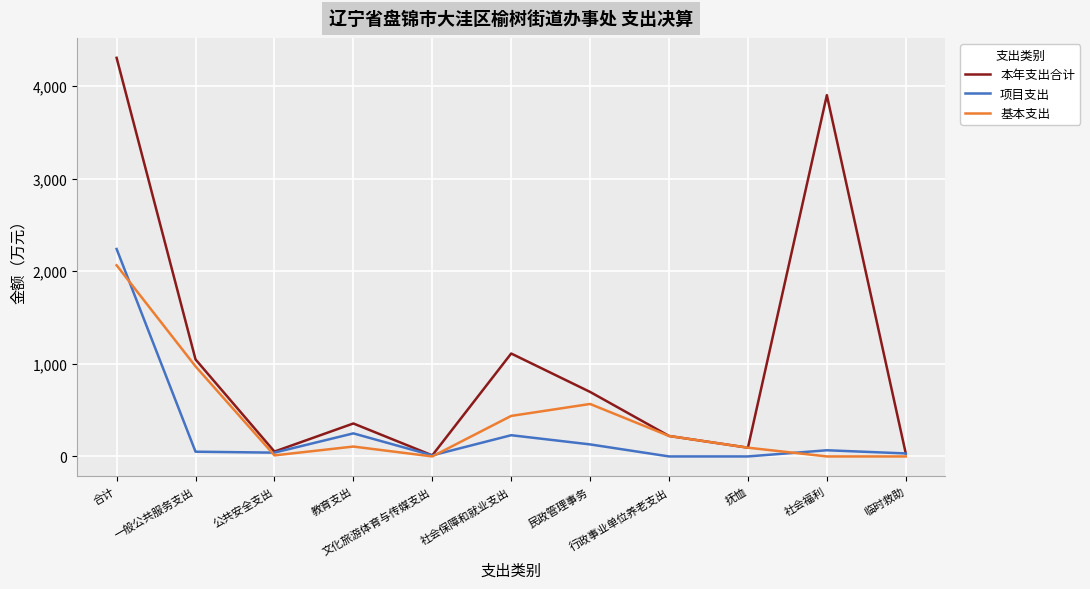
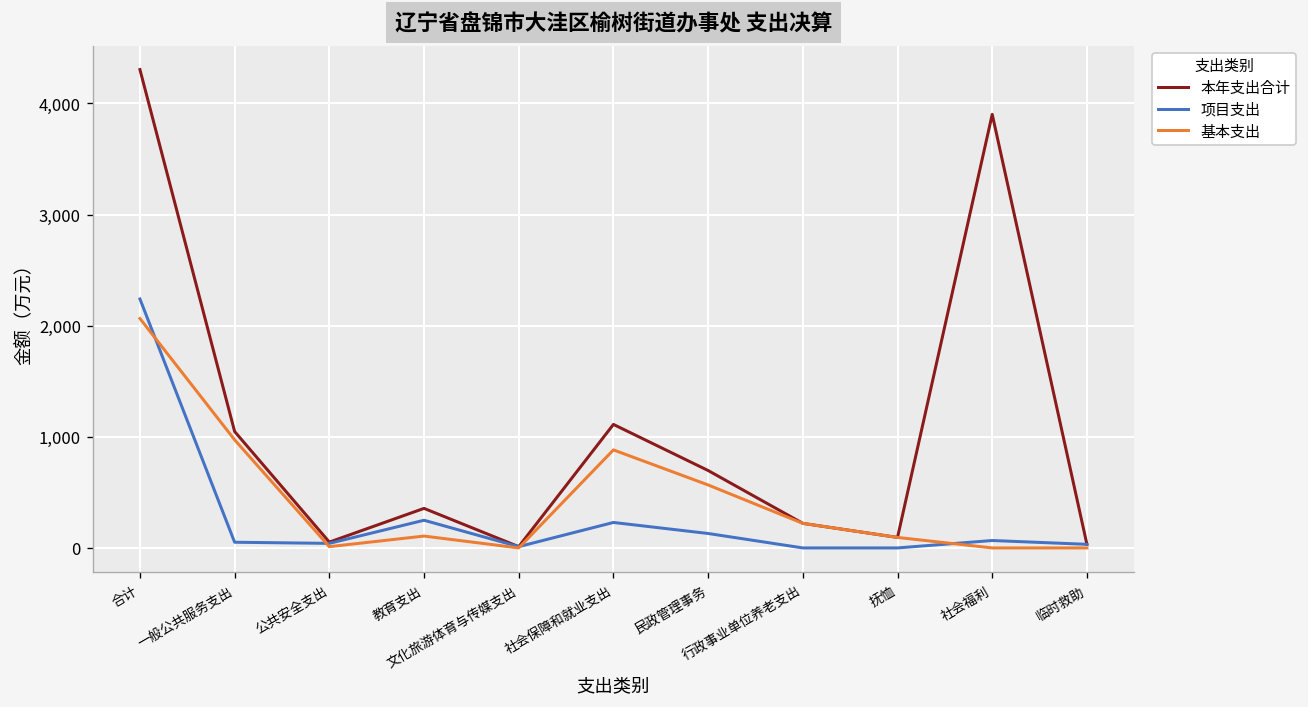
  {
    "本年支出合计": {
      "合计": "4,300",
      "一般公共服务支出": "1,000",
      "教育支出": "400",
      "社会保障和就业支出": "1,100",
      "民政管理事务": "700",
      "社会福利": "3,900"
    },
    "项目支出": {
      "合计": "2,200",
      "一般公共服务支出": "100",
      "教育支出": "200",
      "社会保障和就业支出": "200",
      "民政管理事务": "100",
      "行政事业单位养老支出": "0",
      "抚恤": "0",
      "社会福利": "100"
    },
    "基本支出": {
      "合计": "2,100",
      "一般公共服务支出": "1,000",
      "公共安全支出": "0",
      "教育支出": "100",
-     "社会保障和就业支出": "400",
+     "社会保障和就业支出": "900",
      "民政管理事务": "600",
      "社会福利": "0",
      "临时救助": "0"
    }
  }
